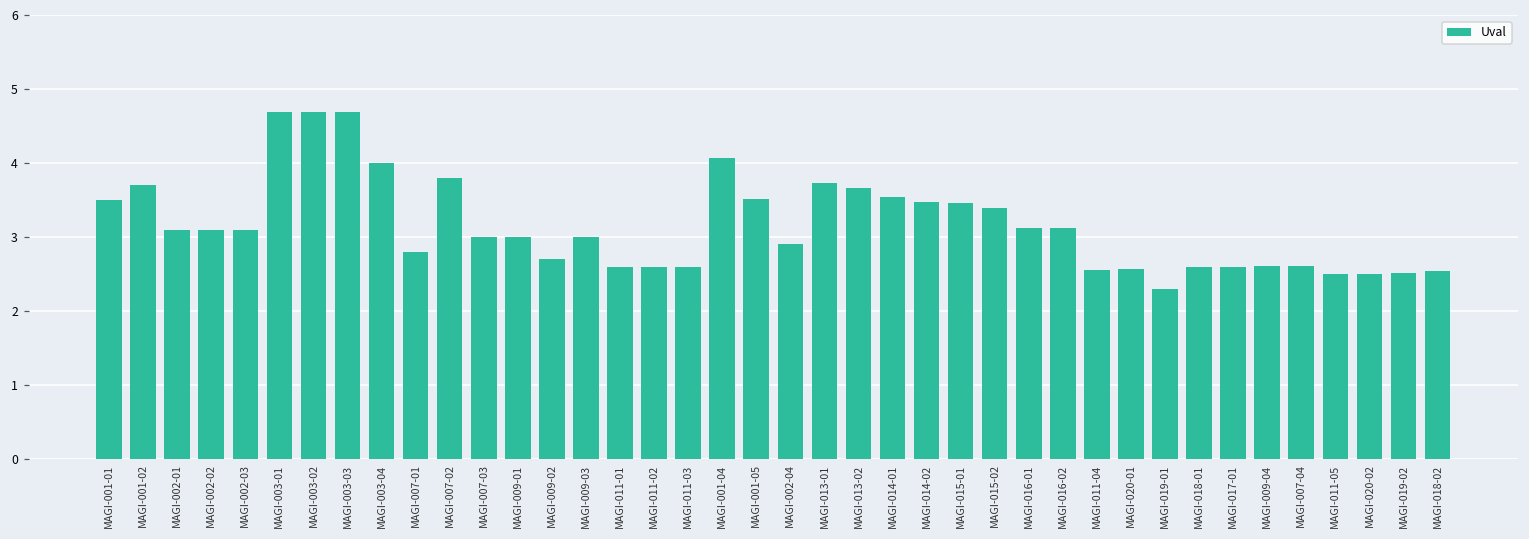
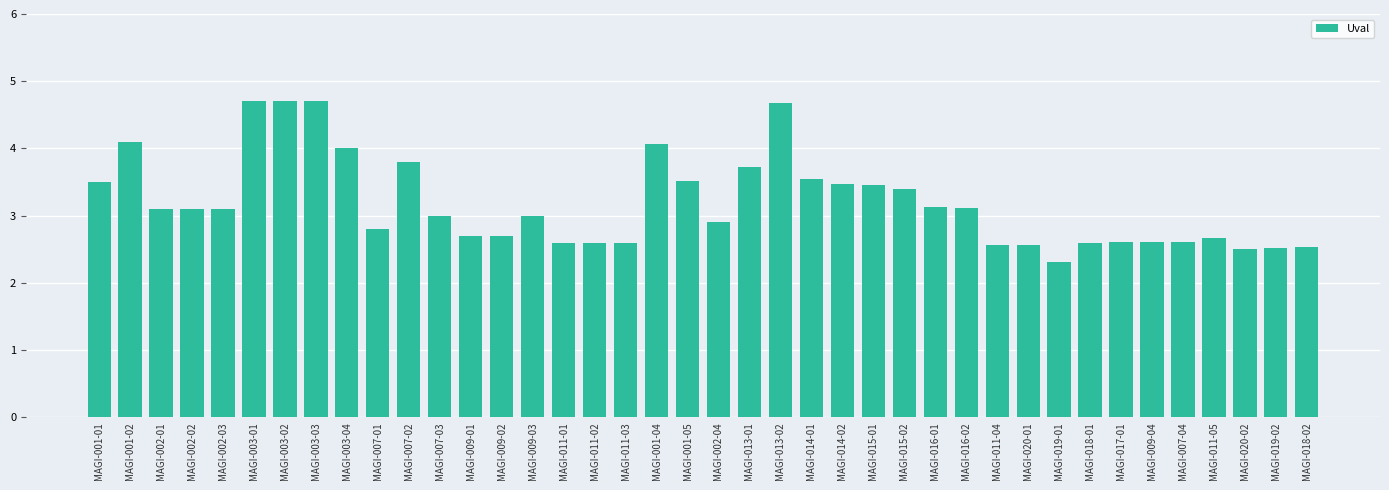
  {
    "MAGI-001-01": 3.5,
-   "MAGI-001-02": 3.7,
+   "MAGI-001-02": 4.1,
    "MAGI-002-01": 3.1,
    "MAGI-002-02": 3.1,
    "MAGI-002-03": 3.1,
    "MAGI-003-01": 4.7,
    "MAGI-003-02": 4.7,
    "MAGI-003-03": 4.7,
    "MAGI-003-04": 4.0,
    "MAGI-007-01": 2.8,
    "MAGI-007-02": 3.8,
    "MAGI-007-03": 3.0,
-   "MAGI-009-01": 3.0,
+   "MAGI-009-01": 2.7,
    "MAGI-009-02": 2.7,
    "MAGI-009-03": 3.0,
    "MAGI-011-01": 2.6,
    "MAGI-011-02": 2.6,
    "MAGI-011-03": 2.6,
    "MAGI-001-04": 4.1,
    "MAGI-001-05": 3.5,
    "MAGI-002-04": 2.9,
    "MAGI-013-01": 3.7,
-   "MAGI-013-02": 3.7,
+   "MAGI-013-02": 4.7,
    "MAGI-014-01": 3.5,
    "MAGI-014-02": 3.5,
    "MAGI-015-01": 3.5,
    "MAGI-015-02": 3.4,
    "MAGI-016-01": 3.1,
    "MAGI-016-02": 3.1,
    "MAGI-011-04": 2.6,
    "MAGI-020-01": 2.6,
    "MAGI-019-01": 2.3,
    "MAGI-018-01": 2.6,
    "MAGI-017-01": 2.6,
    "MAGI-009-04": 2.6,
    "MAGI-007-04": 2.6,
-   "MAGI-011-05": 2.5,
+   "MAGI-011-05": 2.7,
    "MAGI-020-02": 2.5,
    "MAGI-019-02": 2.5,
    "MAGI-018-02": 2.5
  }
